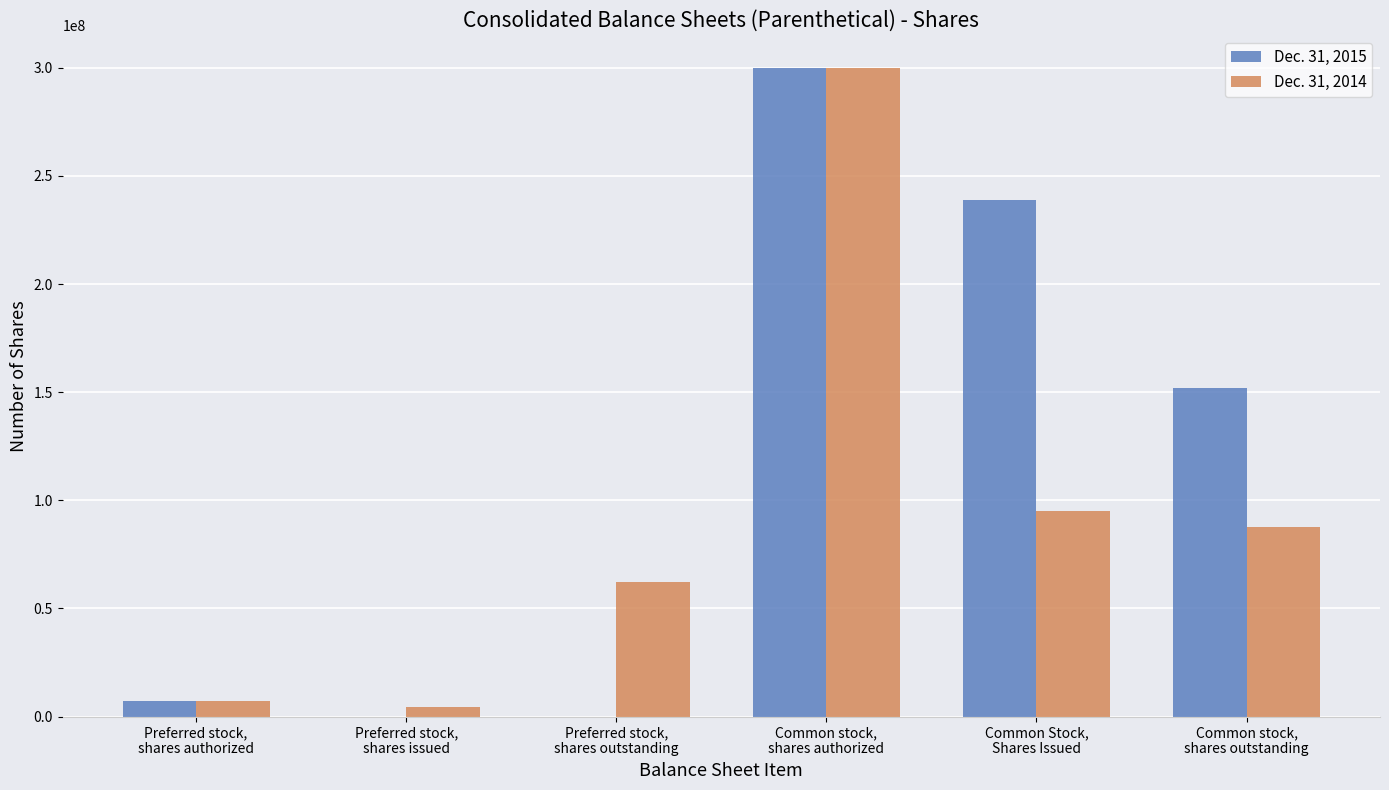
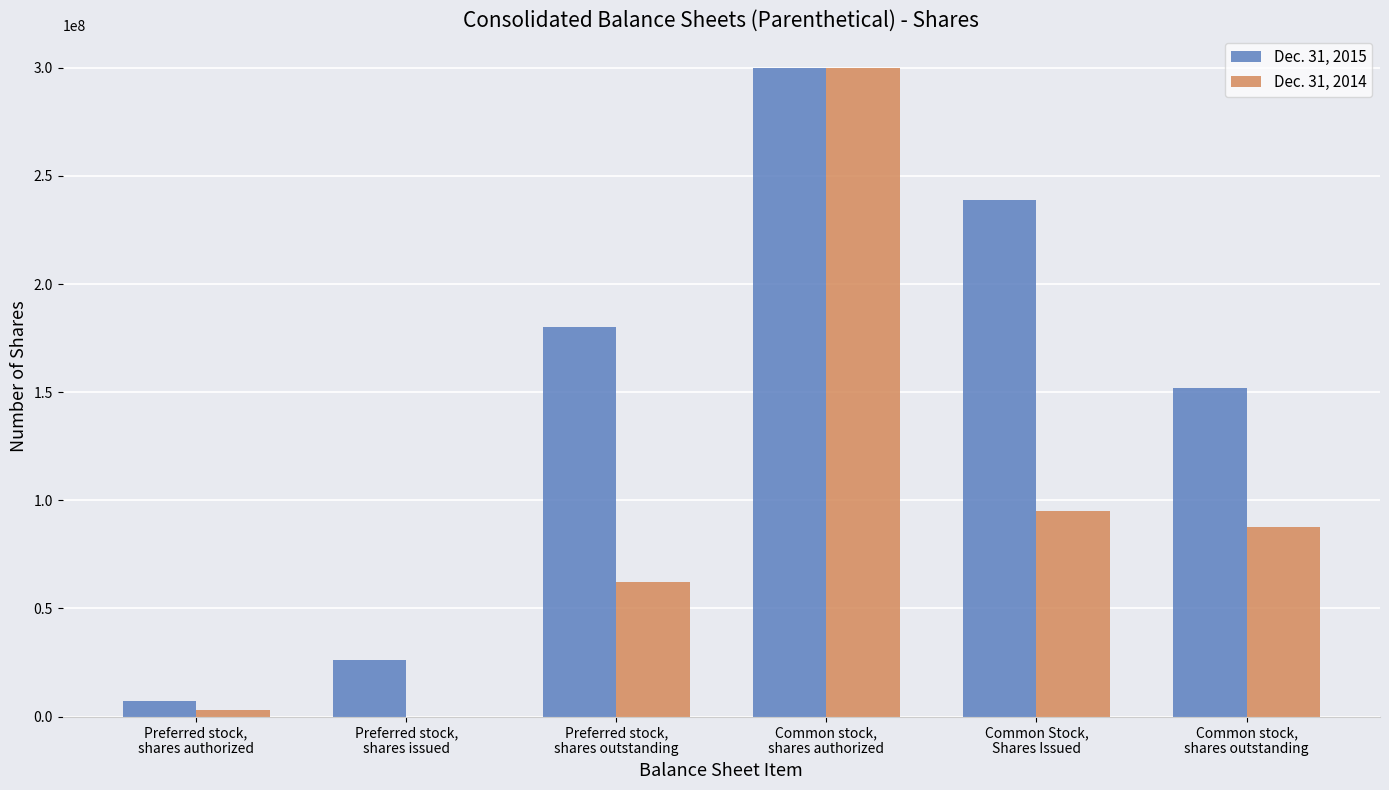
  {
    "Dec. 31, 2015": {
      "Preferred stock, shares authorized": 7000000,
-     "Preferred stock, shares issued": 0,
-     "Preferred stock, shares outstanding": 0,
+     "Preferred stock, shares issued": 26000000,
+     "Preferred stock, shares outstanding": 180000000,
      "Common stock, shares authorized": 300000000,
      "Common Stock, Shares Issued": 239000000,
      "Common stock, shares outstanding": 152000000
    },
    "Dec. 31, 2014": {
-     "Preferred stock, shares authorized": 7000000,
-     "Preferred stock, shares issued": 4000000,
+     "Preferred stock, shares authorized": 3000000,
+     "Preferred stock, shares issued": 0,
      "Preferred stock, shares outstanding": 62000000,
      "Common stock, shares authorized": 300000000,
      "Common Stock, Shares Issued": 95000000,
      "Common stock, shares outstanding": 88000000
    }
  }
